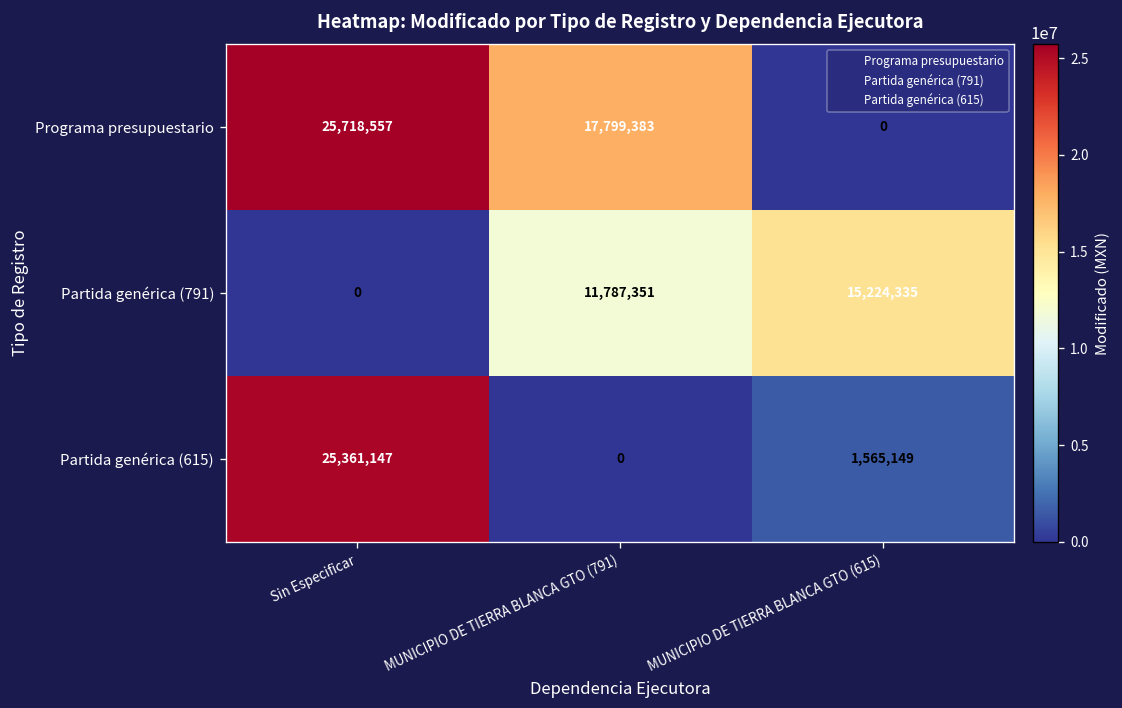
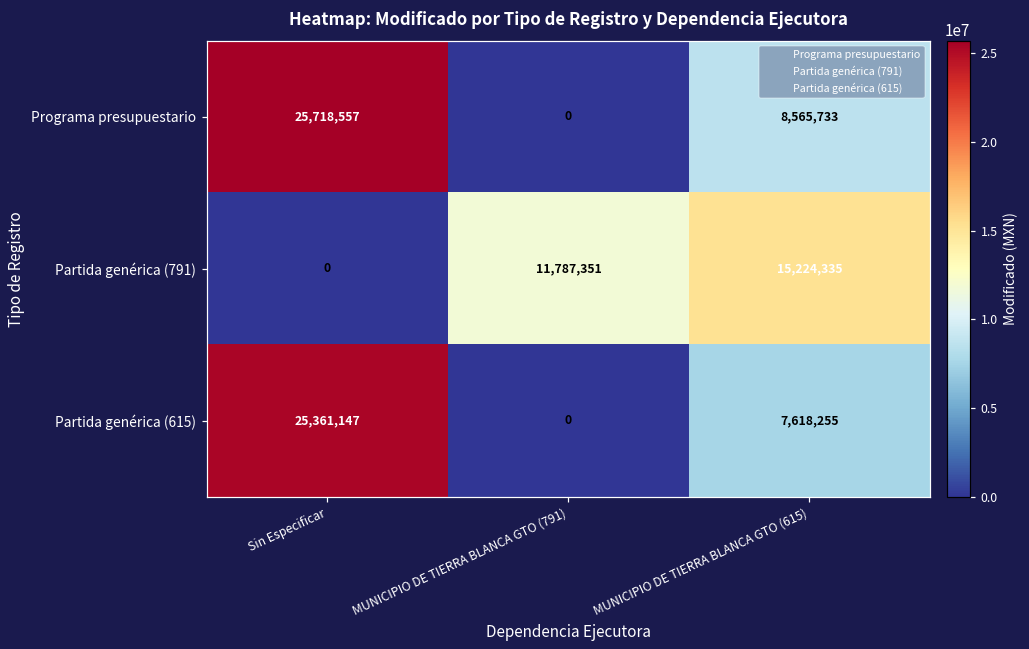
  {
    "Programa presupuestario": {
      "Sin Especificar": "25,718,557",
-     "MUNICIPIO DE TIERRA BLANCA GTO (791)": "17,799,383",
-     "MUNICIPIO DE TIERRA BLANCA GTO (615)": "0"
+     "MUNICIPIO DE TIERRA BLANCA GTO (791)": "0",
+     "MUNICIPIO DE TIERRA BLANCA GTO (615)": "8,565,733"
    },
    "Partida genérica (791)": {
      "Sin Especificar": "0",
      "MUNICIPIO DE TIERRA BLANCA GTO (791)": "11,787,351",
      "MUNICIPIO DE TIERRA BLANCA GTO (615)": "15,224,335"
    },
    "Partida genérica (615)": {
      "Sin Especificar": "25,361,147",
      "MUNICIPIO DE TIERRA BLANCA GTO (791)": "0",
-     "MUNICIPIO DE TIERRA BLANCA GTO (615)": "1,565,149"
+     "MUNICIPIO DE TIERRA BLANCA GTO (615)": "7,618,255"
    }
  }
